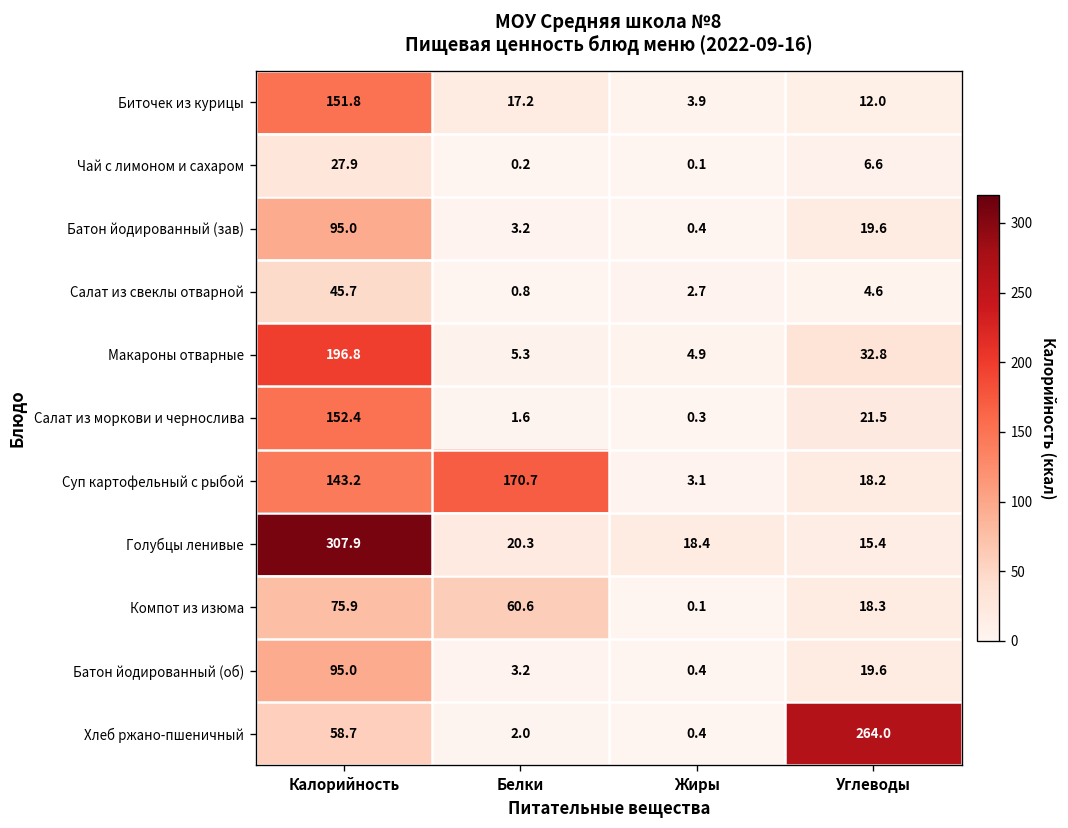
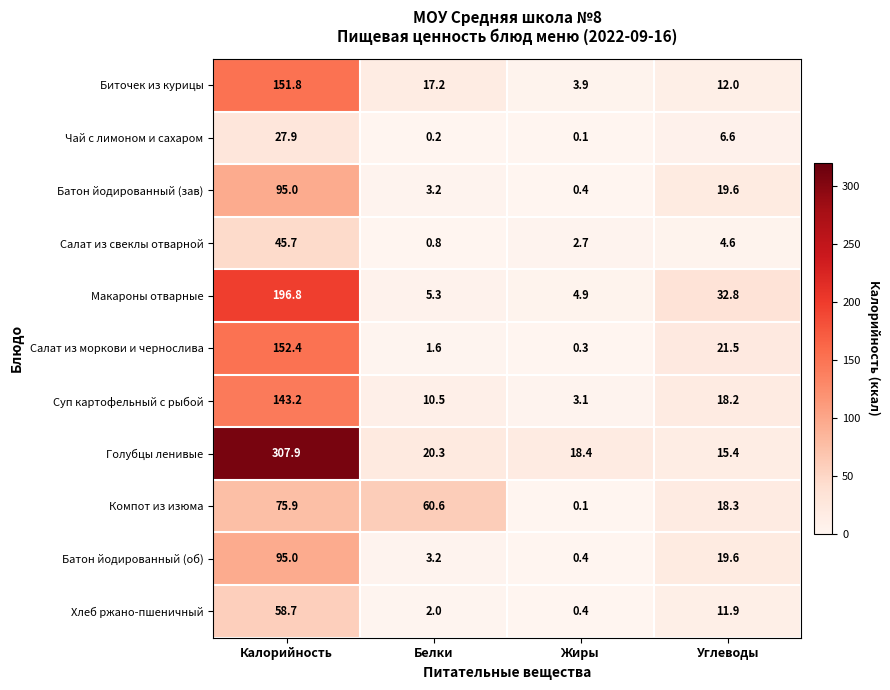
  {
    "Биточек из курицы": {
      "Калорийность": 151.8,
      "Белки": 17.2,
      "Жиры": 3.9,
      "Углеводы": 12.0
    },
    "Чай с лимоном и сахаром": {
      "Калорийность": 27.9,
      "Белки": 0.2,
      "Жиры": 0.1,
      "Углеводы": 6.6
    },
    "Батон йодированный (зав)": {
      "Калорийность": 95.0,
      "Белки": 3.2,
      "Жиры": 0.4,
      "Углеводы": 19.6
    },
    "Салат из свеклы отварной": {
      "Калорийность": 45.7,
      "Белки": 0.8,
      "Жиры": 2.7,
      "Углеводы": 4.6
    },
    "Макароны отварные": {
      "Калорийность": 196.8,
      "Белки": 5.3,
      "Жиры": 4.9,
      "Углеводы": 32.8
    },
    "Салат из моркови и чернослива": {
      "Калорийность": 152.4,
      "Белки": 1.6,
      "Жиры": 0.3,
      "Углеводы": 21.5
    },
    "Суп картофельный с рыбой": {
      "Калорийность": 143.2,
-     "Белки": 170.7,
+     "Белки": 10.5,
      "Жиры": 3.1,
      "Углеводы": 18.2
    },
    "Голубцы ленивые": {
      "Калорийность": 307.9,
      "Белки": 20.3,
      "Жиры": 18.4,
      "Углеводы": 15.4
    },
    "Компот из изюма": {
      "Калорийность": 75.9,
      "Белки": 60.6,
      "Жиры": 0.1,
      "Углеводы": 18.3
    },
    "Батон йодированный (об)": {
      "Калорийность": 95.0,
      "Белки": 3.2,
      "Жиры": 0.4,
      "Углеводы": 19.6
    },
    "Хлеб ржано-пшеничный": {
      "Калорийность": 58.7,
      "Белки": 2.0,
      "Жиры": 0.4,
-     "Углеводы": 264.0
+     "Углеводы": 11.9
    }
  }
